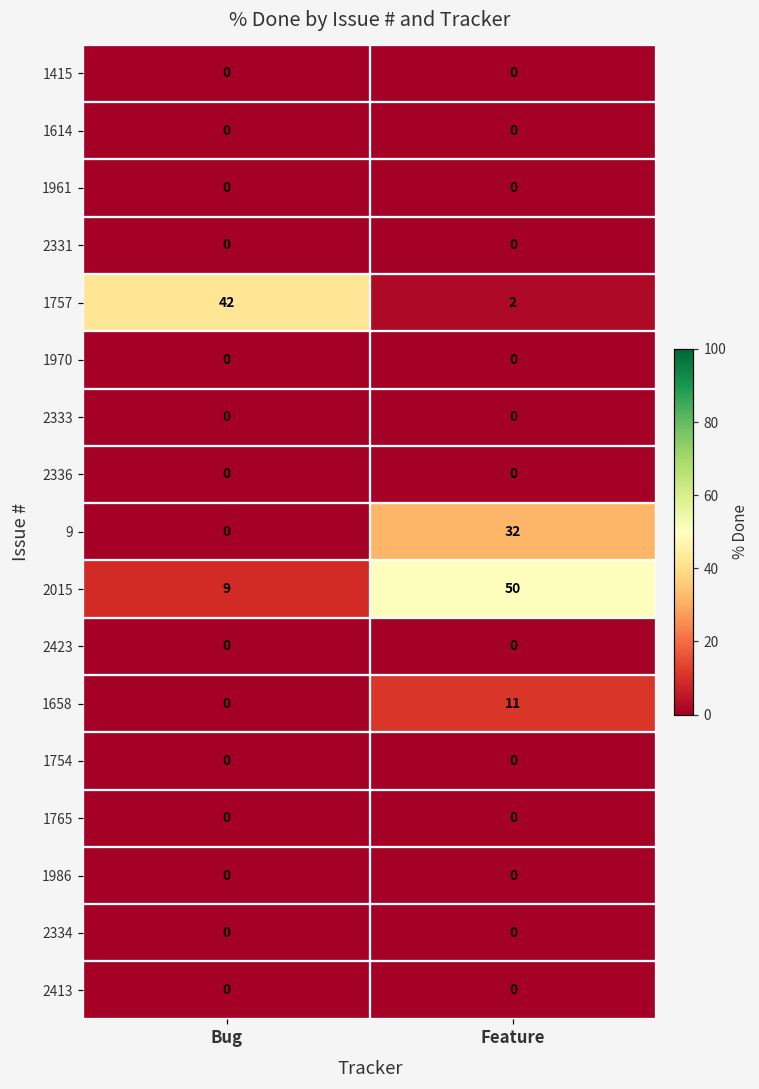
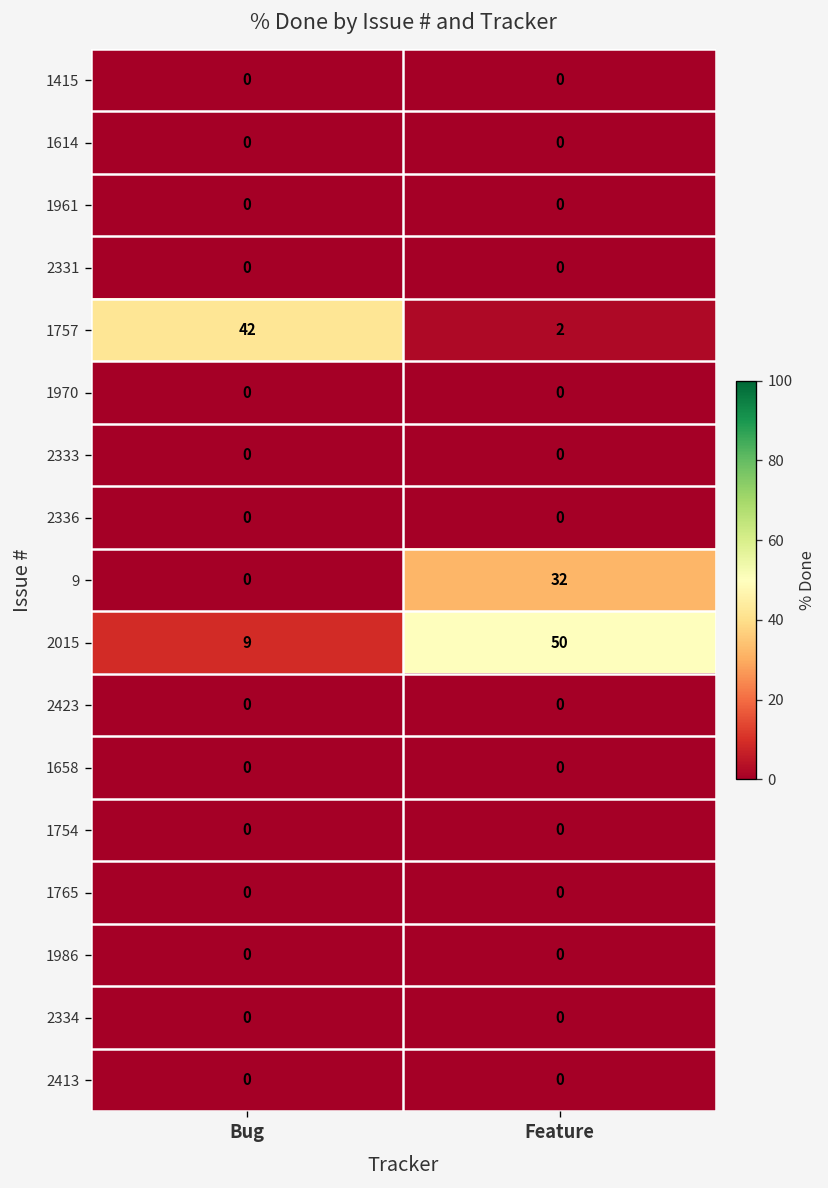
  {
    "1415": {
      "Bug": 0,
      "Feature": 0
    },
    "1614": {
      "Bug": 0,
      "Feature": 0
    },
    "1961": {
      "Bug": 0,
      "Feature": 0
    },
    "2331": {
      "Bug": 0,
      "Feature": 0
    },
    "1757": {
      "Bug": 42,
      "Feature": 2
    },
    "1970": {
      "Bug": 0,
      "Feature": 0
    },
    "2333": {
      "Bug": 0,
      "Feature": 0
    },
    "2336": {
      "Bug": 0,
      "Feature": 0
    },
    "9": {
      "Bug": 0,
      "Feature": 32
    },
    "2015": {
      "Bug": 9,
      "Feature": 50
    },
    "2423": {
      "Bug": 0,
      "Feature": 0
    },
    "1658": {
      "Bug": 0,
-     "Feature": 11
+     "Feature": 0
    },
    "1754": {
      "Bug": 0,
      "Feature": 0
    },
    "1765": {
      "Bug": 0,
      "Feature": 0
    },
    "1986": {
      "Bug": 0,
      "Feature": 0
    },
    "2334": {
      "Bug": 0,
      "Feature": 0
    },
    "2413": {
      "Bug": 0,
      "Feature": 0
    }
  }
